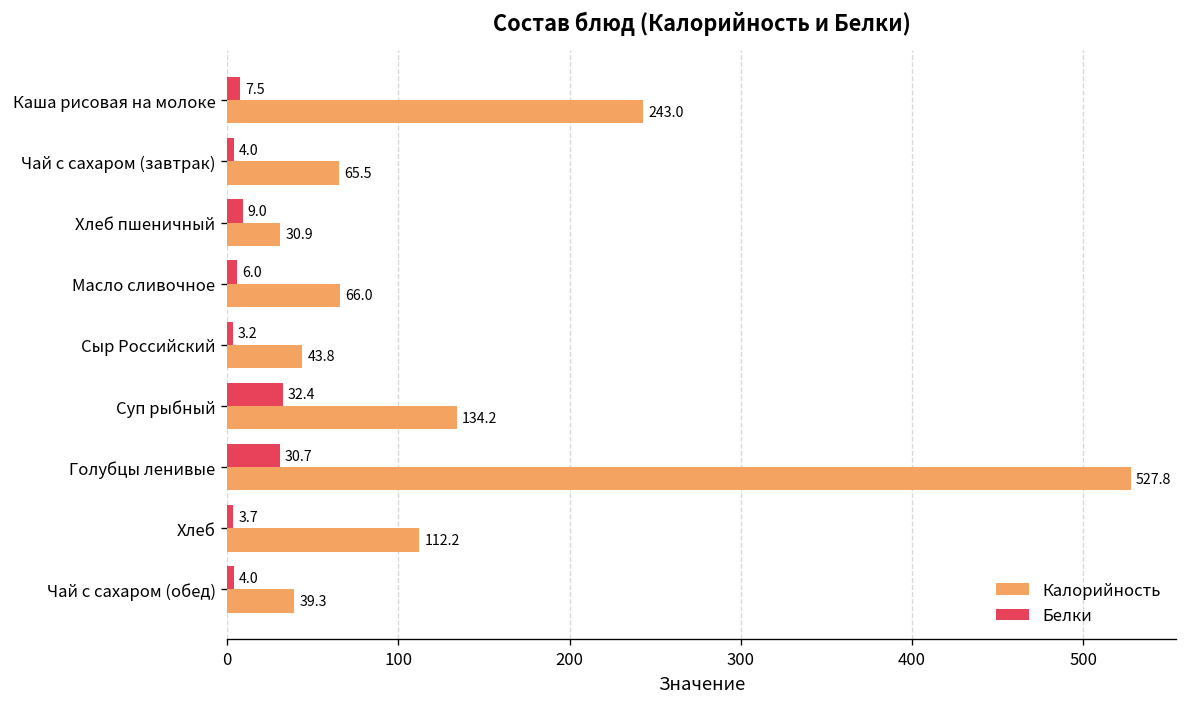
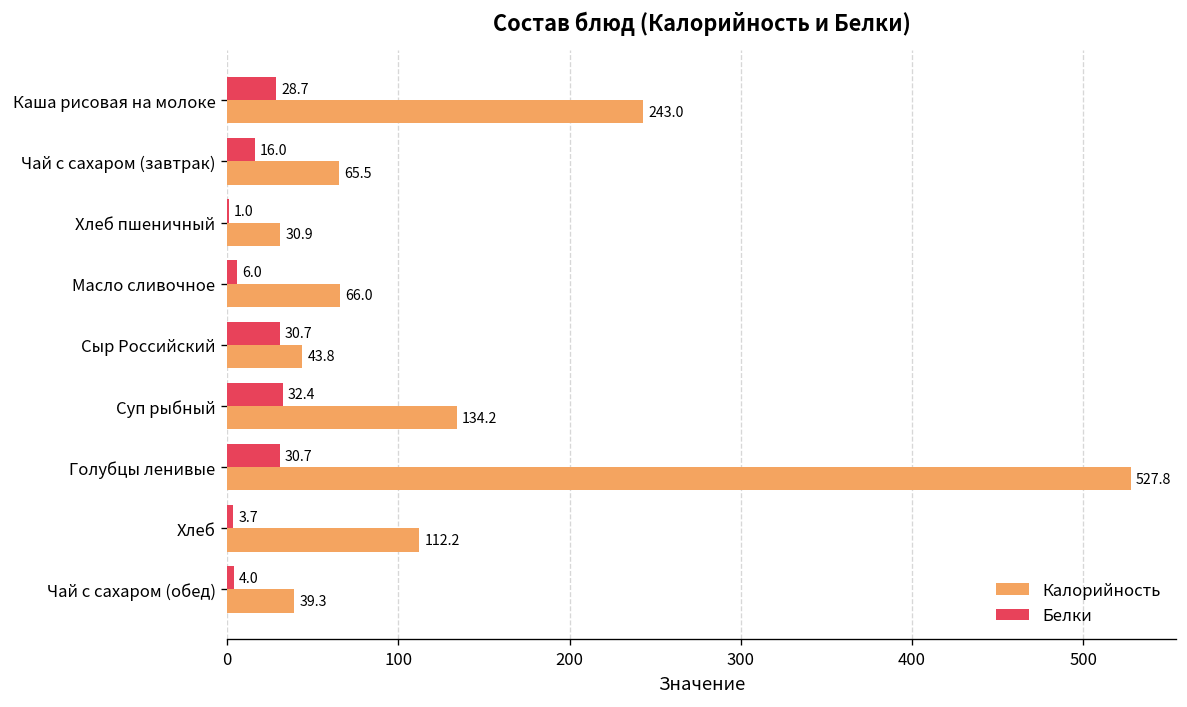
  {
    "Калорийность": {
      "Каша рисовая на молоке": 243.0,
      "Чай с сахаром (завтрак)": 65.5,
      "Хлеб пшеничный": 30.9,
      "Масло сливочное": 66.0,
      "Сыр Российский": 43.8,
      "Суп рыбный": 134.2,
      "Голубцы ленивые": 527.8,
      "Хлеб": 112.2,
      "Чай с сахаром (обед)": 39.3
    },
    "Белки": {
-     "Каша рисовая на молоке": 7.5,
-     "Чай с сахаром (завтрак)": 4.0,
-     "Хлеб пшеничный": 9.0,
+     "Каша рисовая на молоке": 28.7,
+     "Чай с сахаром (завтрак)": 16.0,
+     "Хлеб пшеничный": 1.0,
      "Масло сливочное": 6.0,
-     "Сыр Российский": 3.2,
+     "Сыр Российский": 30.7,
      "Суп рыбный": 32.4,
      "Голубцы ленивые": 30.7,
      "Хлеб": 3.7,
      "Чай с сахаром (обед)": 4.0
    }
  }
